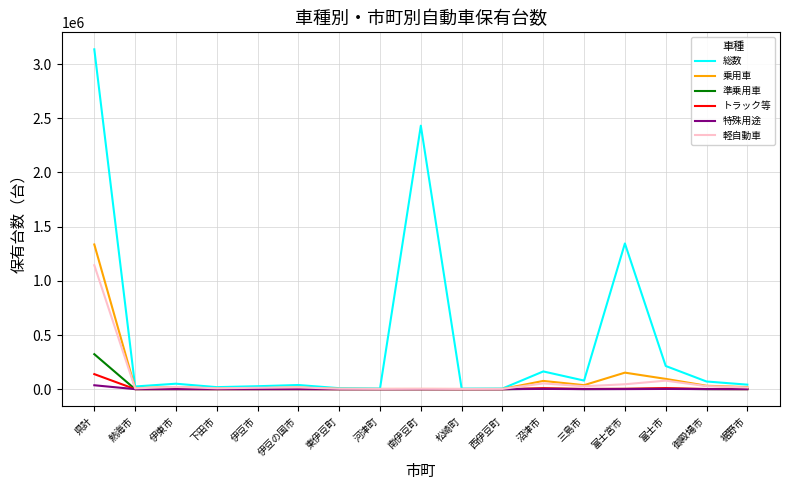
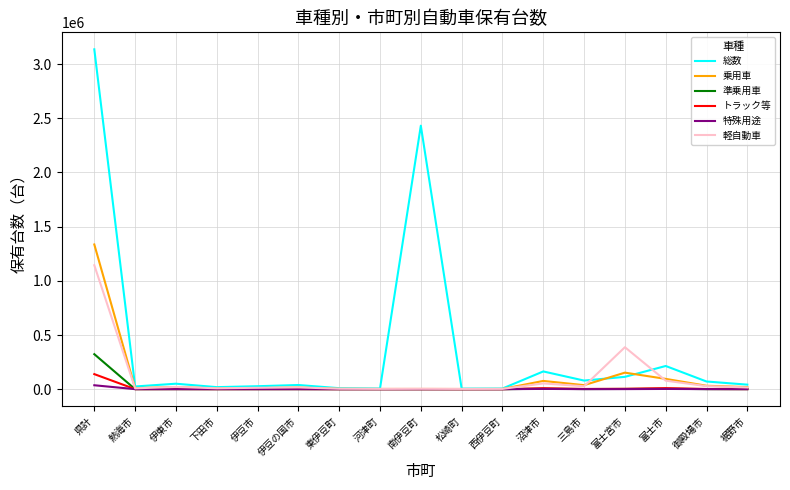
  {
    "総数": {
      "県計": 3140000,
      "伊東市": 50000,
      "南伊豆町": 2430000,
      "沼津市": 160000,
      "三島市": 80000,
-     "富士宮市": 1340000,
+     "富士宮市": 110000,
      "富士市": 210000,
      "御殿場市": 70000
    },
    "乗用車": {
      "県計": 1340000,
      "富士宮市": 150000
    },
    "準乗用車": {
      "県計": 320000
    },
    "トラック等": {
      "県計": 140000
    },
    "特殊用途": {
      "県計": 40000
    },
    "軽自動車": {
      "県計": 1140000,
-     "富士宮市": 50000
+     "富士宮市": 390000
    }
  }
